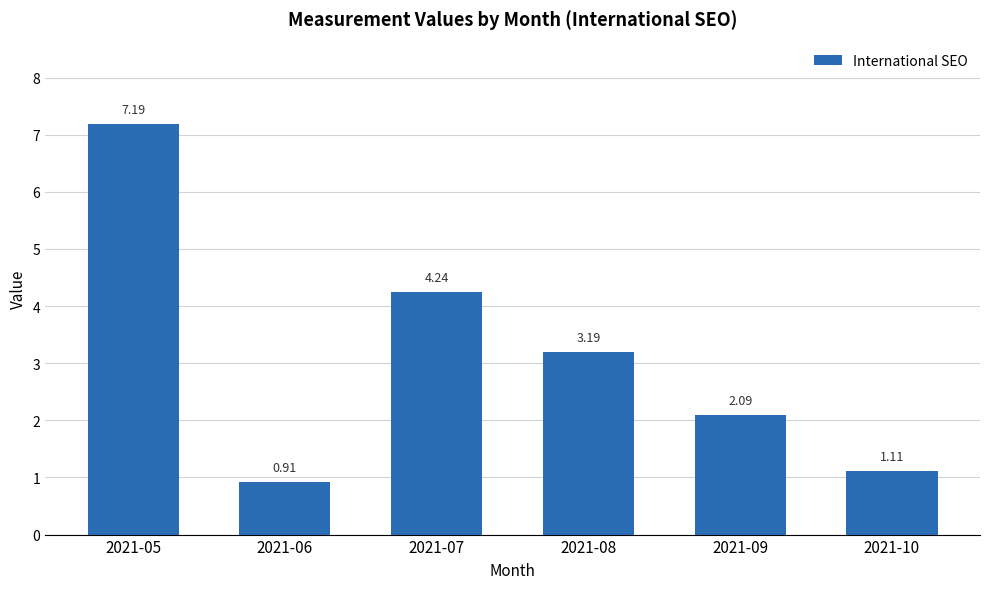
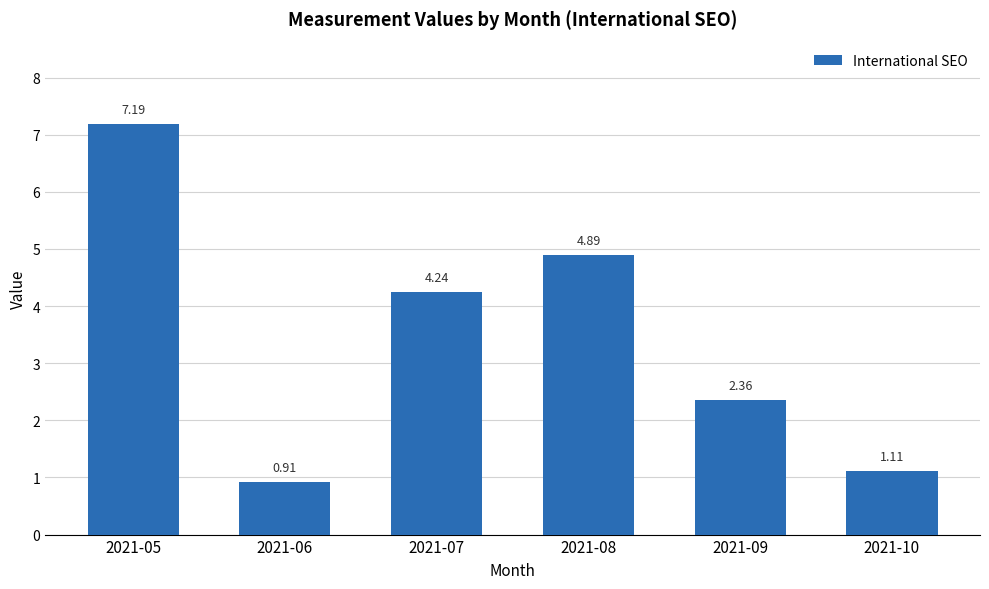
  {
    "2021-05": 7.19,
    "2021-06": 0.91,
    "2021-07": 4.24,
-   "2021-08": 3.19,
-   "2021-09": 2.09,
+   "2021-08": 4.89,
+   "2021-09": 2.36,
    "2021-10": 1.11
  }
